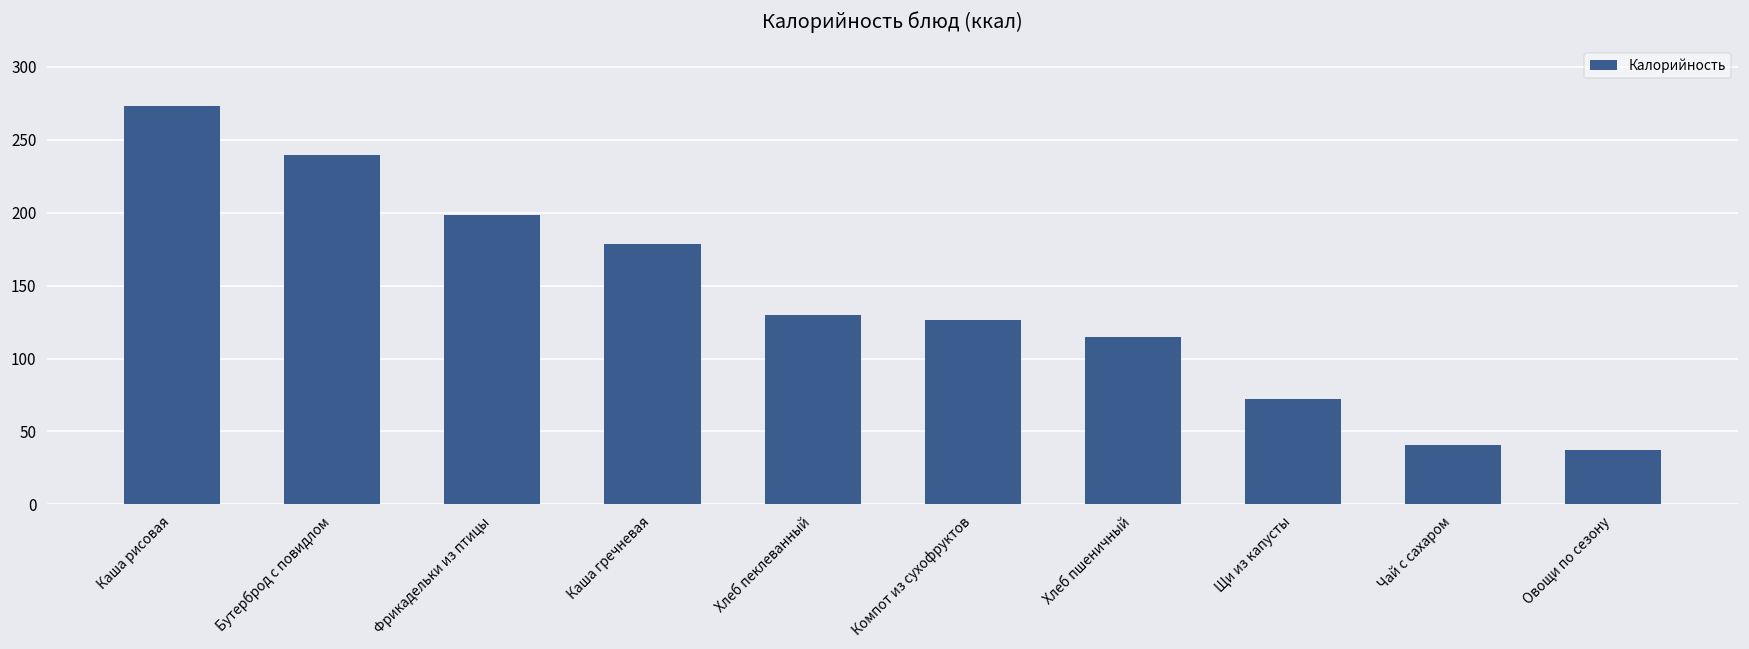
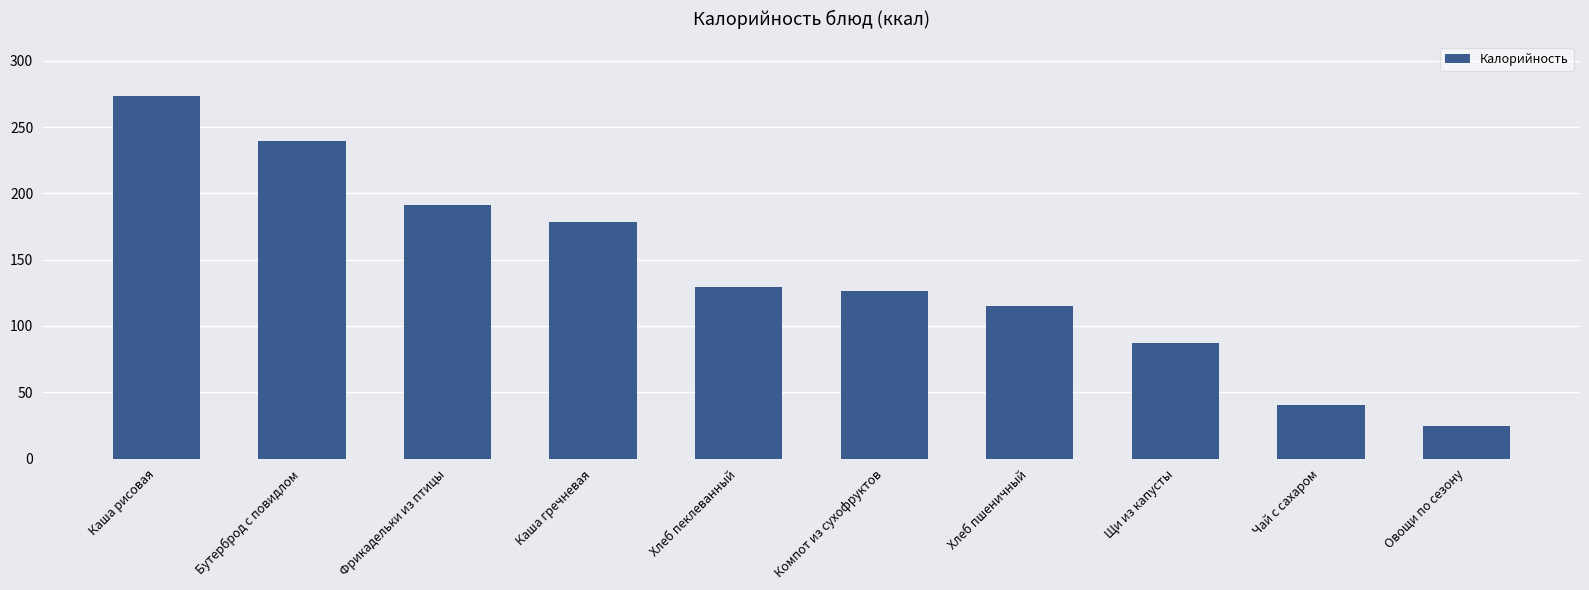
  {
    "Каша рисовая": 273,
    "Бутерброд с повидлом": 240,
-   "Фрикадельки из птицы": 199,
+   "Фрикадельки из птицы": 191,
    "Каша гречневая": 178,
    "Хлеб пеклеванный": 130,
    "Компот из сухофруктов": 127,
    "Хлеб пшеничный": 115,
-   "Щи из капусты": 72,
+   "Щи из капусты": 88,
    "Чай с сахаром": 41,
-   "Овощи по сезону": 37
+   "Овощи по сезону": 24
  }
